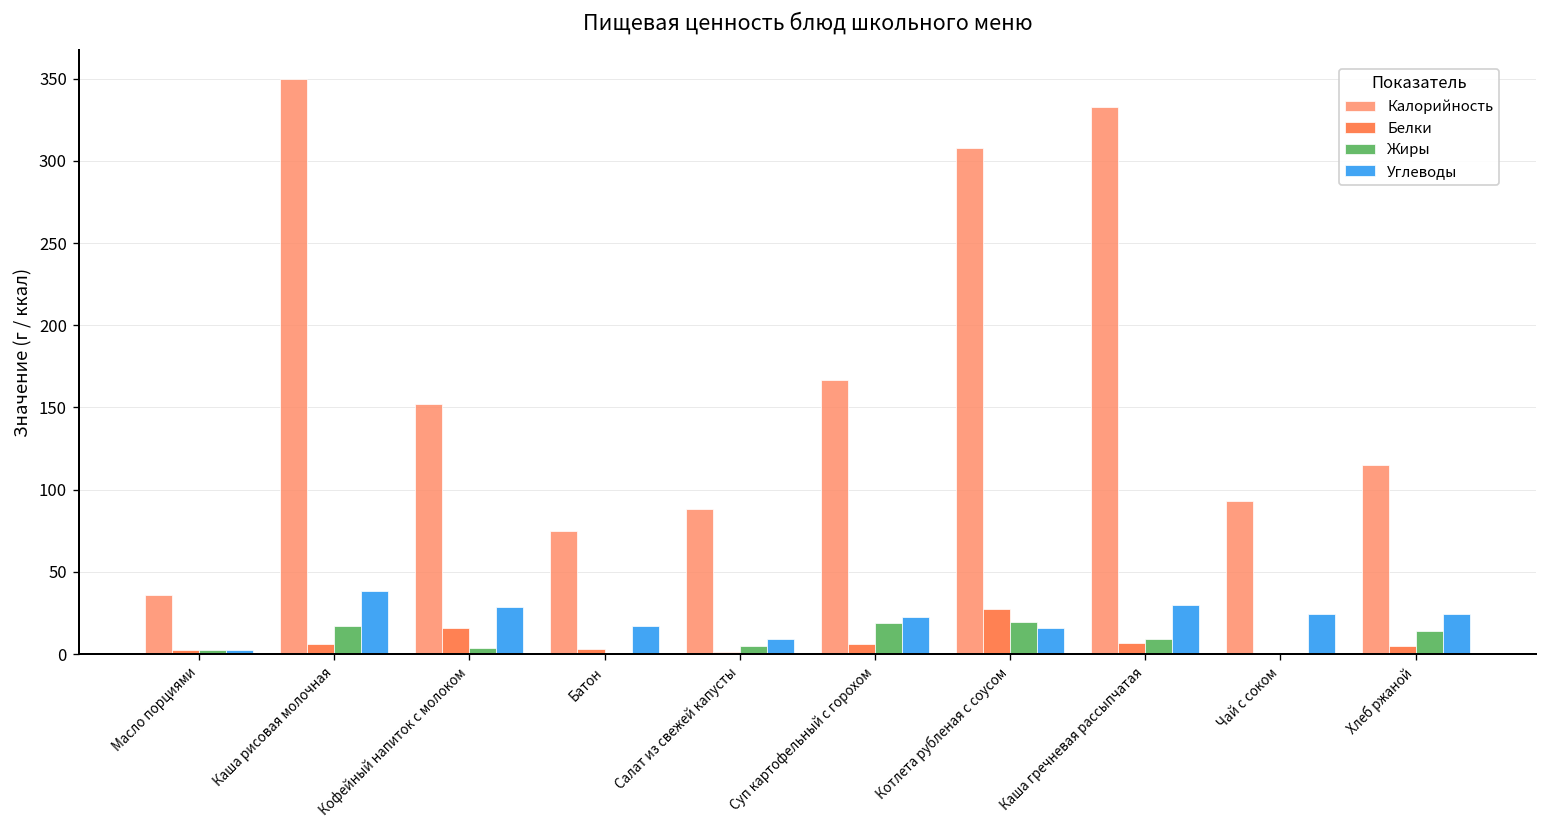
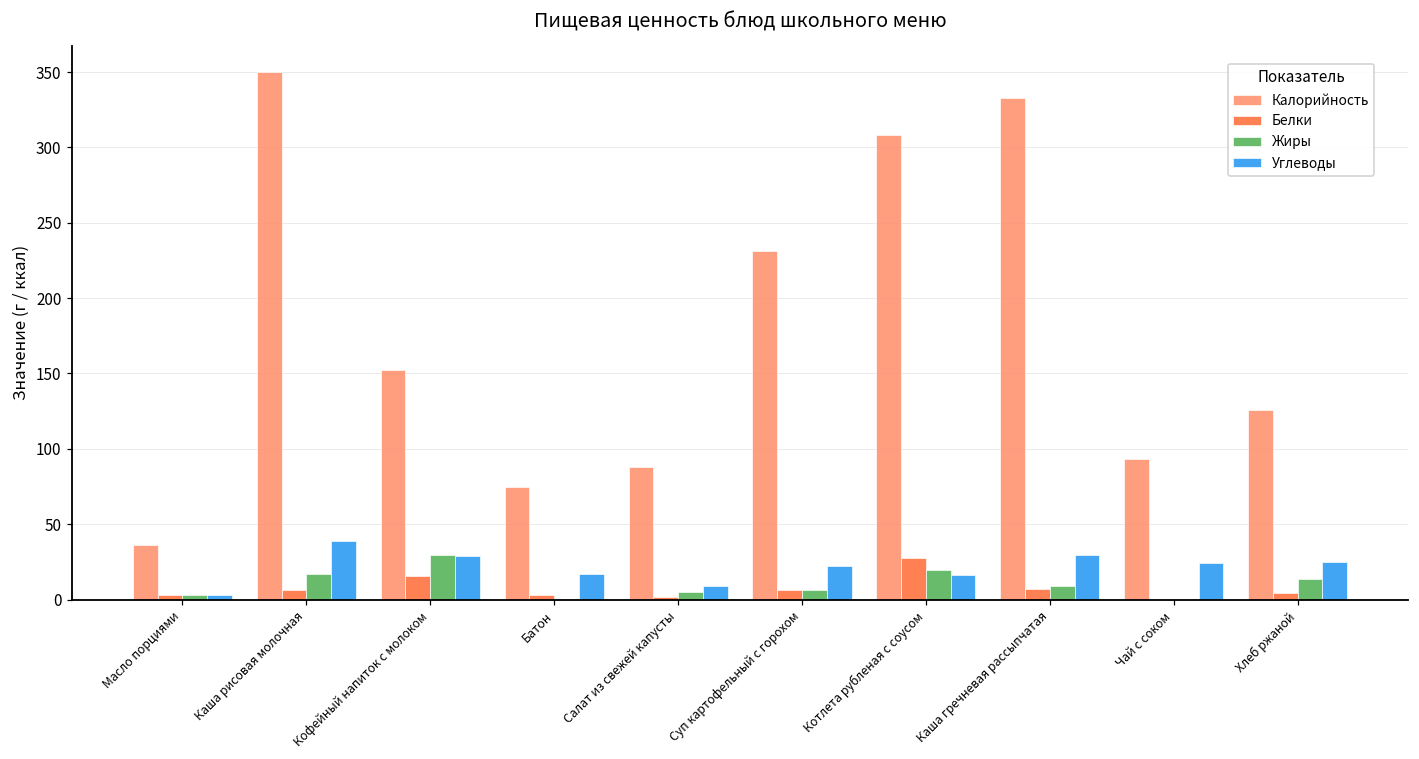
  {
    "Калорийность": {
      "Масло порциями": 36,
      "Каша рисовая молочная": 350,
      "Кофейный напиток с молоком": 152,
      "Батон": 75,
      "Салат из свежей капусты": 88,
-     "Суп картофельный с горохом": 167,
+     "Суп картофельный с горохом": 231,
      "Котлета рубленая с соусом": 308,
      "Каша гречневая рассыпчатая": 333,
      "Чай с соком": 93,
-     "Хлеб ржаной": 115
+     "Хлеб ржаной": 126
    },
    "Белки": {
      "Масло порциями": 3,
      "Каша рисовая молочная": 6,
      "Кофейный напиток с молоком": 16,
      "Батон": 3,
      "Суп картофельный с горохом": 6,
      "Котлета рубленая с соусом": 27,
      "Каша гречневая рассыпчатая": 7,
      "Чай с соком": 0,
      "Хлеб ржаной": 5
    },
    "Жиры": {
      "Масло порциями": 3,
      "Каша рисовая молочная": 17,
-     "Кофейный напиток с молоком": 4,
+     "Кофейный напиток с молоком": 30,
      "Салат из свежей капусты": 5,
-     "Суп картофельный с горохом": 19,
+     "Суп картофельный с горохом": 7,
      "Котлета рубленая с соусом": 20,
      "Каша гречневая рассыпчатая": 9,
      "Чай с соком": 0,
      "Хлеб ржаной": 14
    },
    "Углеводы": {
      "Масло порциями": 3,
      "Каша рисовая молочная": 39,
      "Кофейный напиток с молоком": 29,
      "Батон": 17,
      "Салат из свежей капусты": 9,
      "Суп картофельный с горохом": 23,
      "Котлета рубленая с соусом": 16,
      "Каша гречневая рассыпчатая": 30,
      "Чай с соком": 24,
      "Хлеб ржаной": 25
    }
  }
